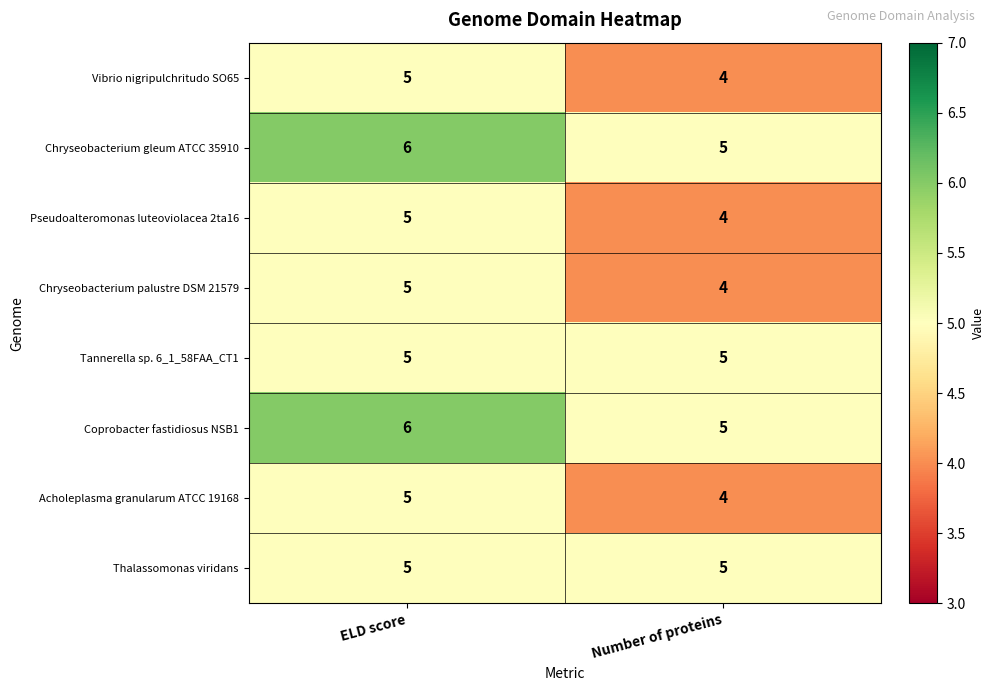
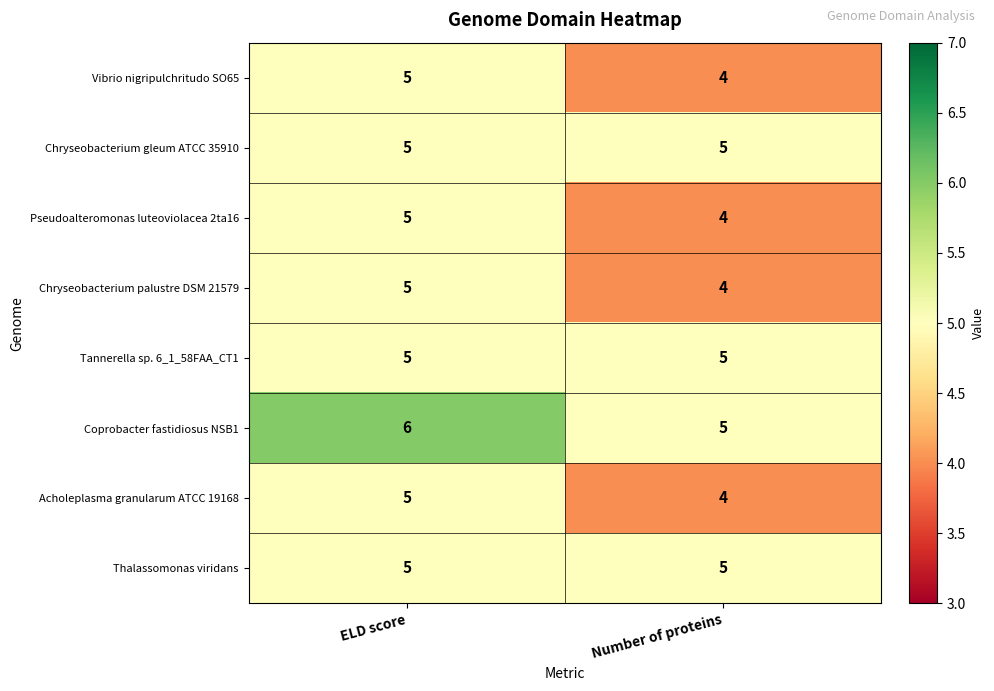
  {
    "Vibrio nigripulchritudo SO65": {
      "ELD score": 5,
      "Number of proteins": 4
    },
    "Chryseobacterium gleum ATCC 35910": {
-     "ELD score": 6,
+     "ELD score": 5,
      "Number of proteins": 5
    },
    "Pseudoalteromonas luteoviolacea 2ta16": {
      "ELD score": 5,
      "Number of proteins": 4
    },
    "Chryseobacterium palustre DSM 21579": {
      "ELD score": 5,
      "Number of proteins": 4
    },
    "Tannerella sp. 6_1_58FAA_CT1": {
      "ELD score": 5,
      "Number of proteins": 5
    },
    "Coprobacter fastidiosus NSB1": {
      "ELD score": 6,
      "Number of proteins": 5
    },
    "Acholeplasma granularum ATCC 19168": {
      "ELD score": 5,
      "Number of proteins": 4
    },
    "Thalassomonas viridans": {
      "ELD score": 5,
      "Number of proteins": 5
    }
  }
